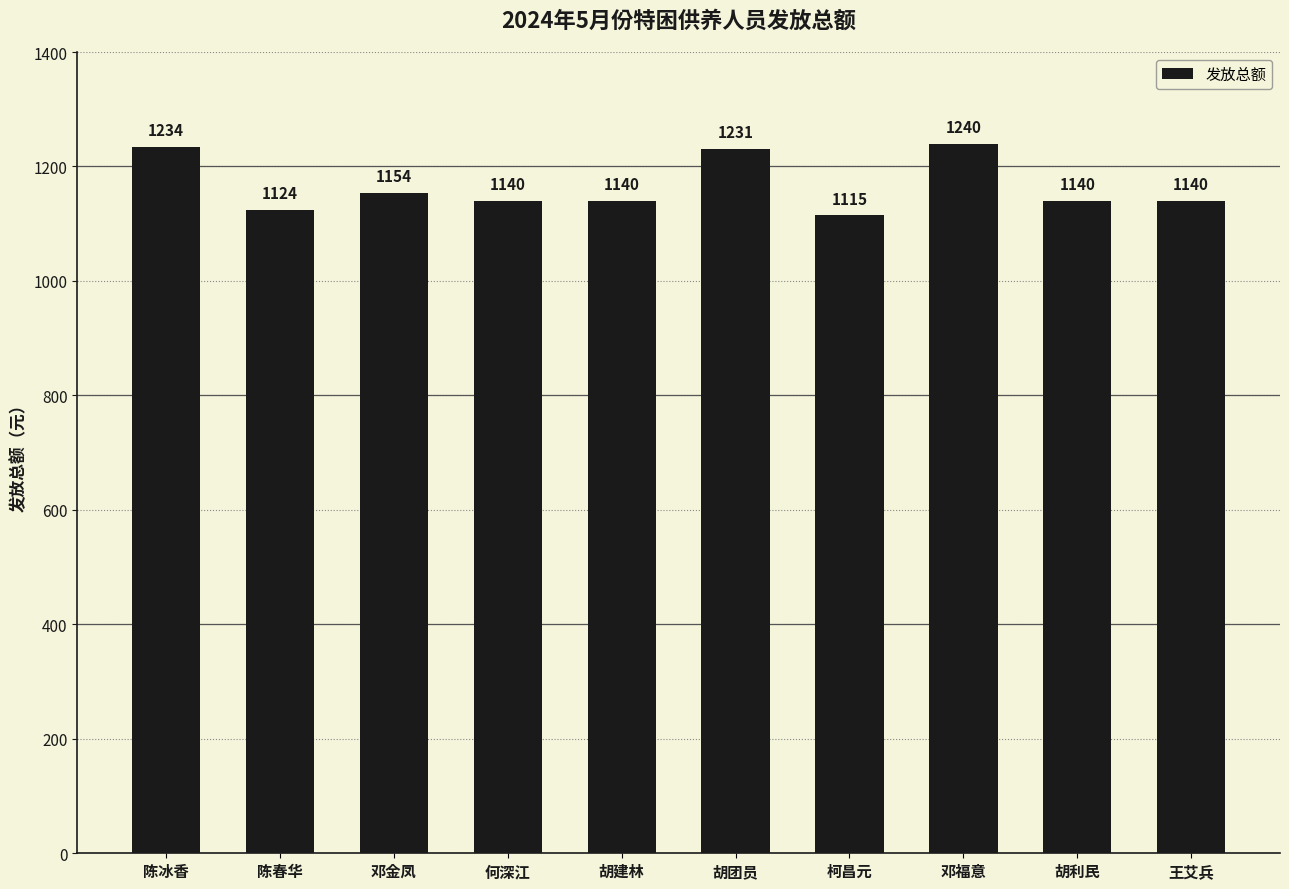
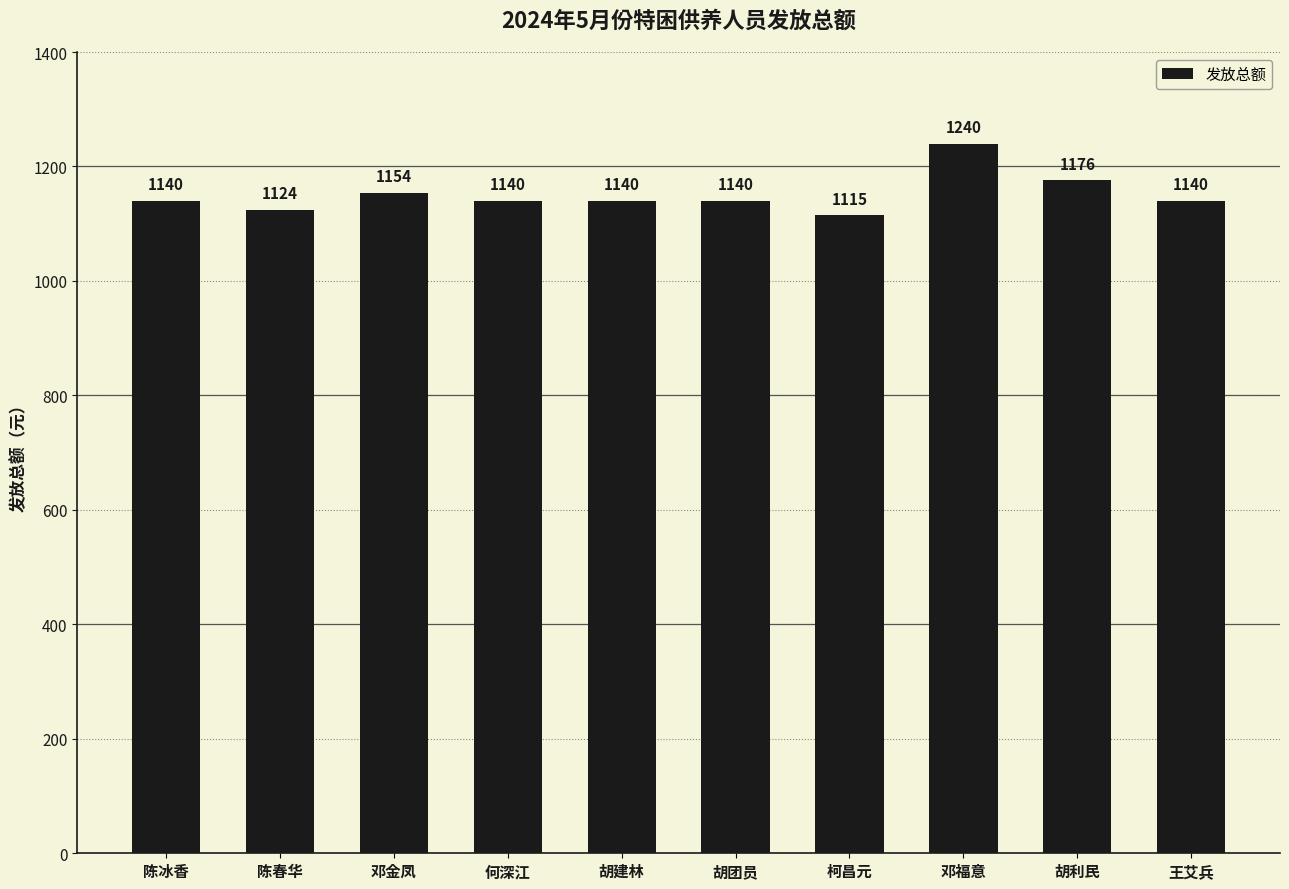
  {
-   "陈冰香": 1234,
+   "陈冰香": 1140,
    "陈春华": 1124,
    "邓金凤": 1154,
    "何深江": 1140,
    "胡建林": 1140,
-   "胡团员": 1231,
+   "胡团员": 1140,
    "柯昌元": 1115,
    "邓福意": 1240,
-   "胡利民": 1140,
+   "胡利民": 1176,
    "王艾兵": 1140
  }
